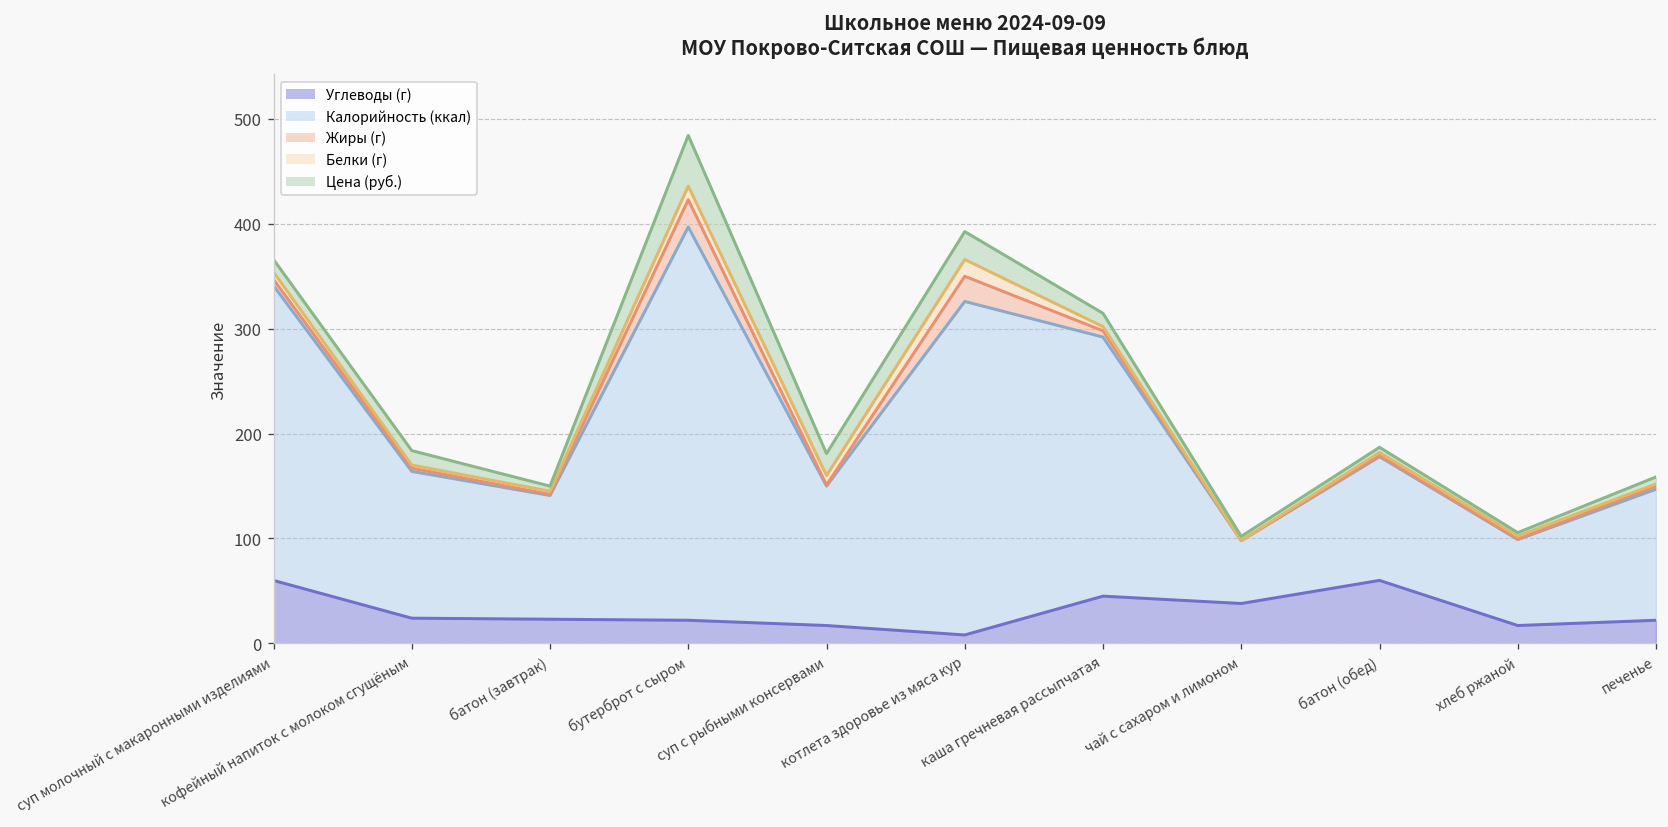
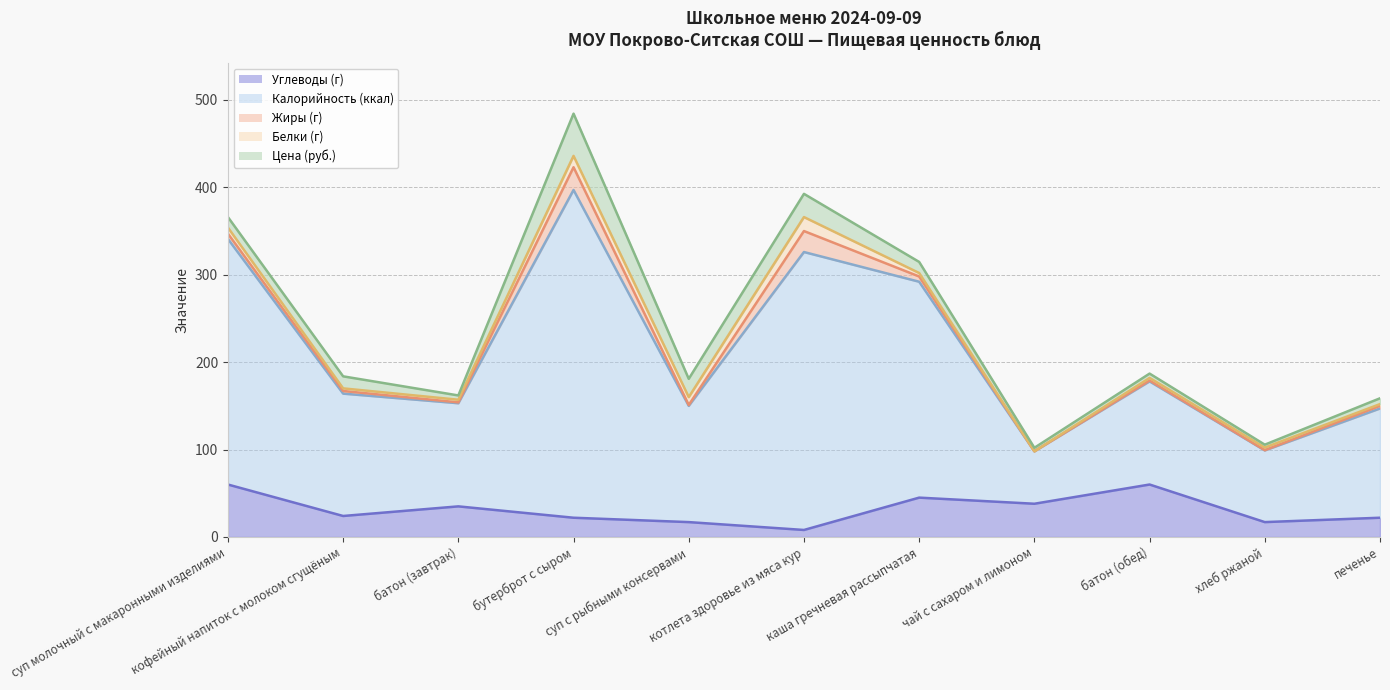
  {
    "Углеводы (г)": {
      "суп молочный с макаронными изделиями": 60,
      "кофейный напиток с молоком сгущёным": 20,
-     "батон (завтрак)": 20,
+     "батон (завтрак)": 40,
      "бутерброт с сыром": 20,
      "суп с рыбными консервами": 20,
      "котлета здоровье из мяса кур": 10,
      "каша гречневая рассыпчатая": 50,
      "чай с сахаром и лимоном": 40,
      "батон (обед)": 60,
      "хлеб ржаной": 20,
      "печенье": 20
    }
  }
